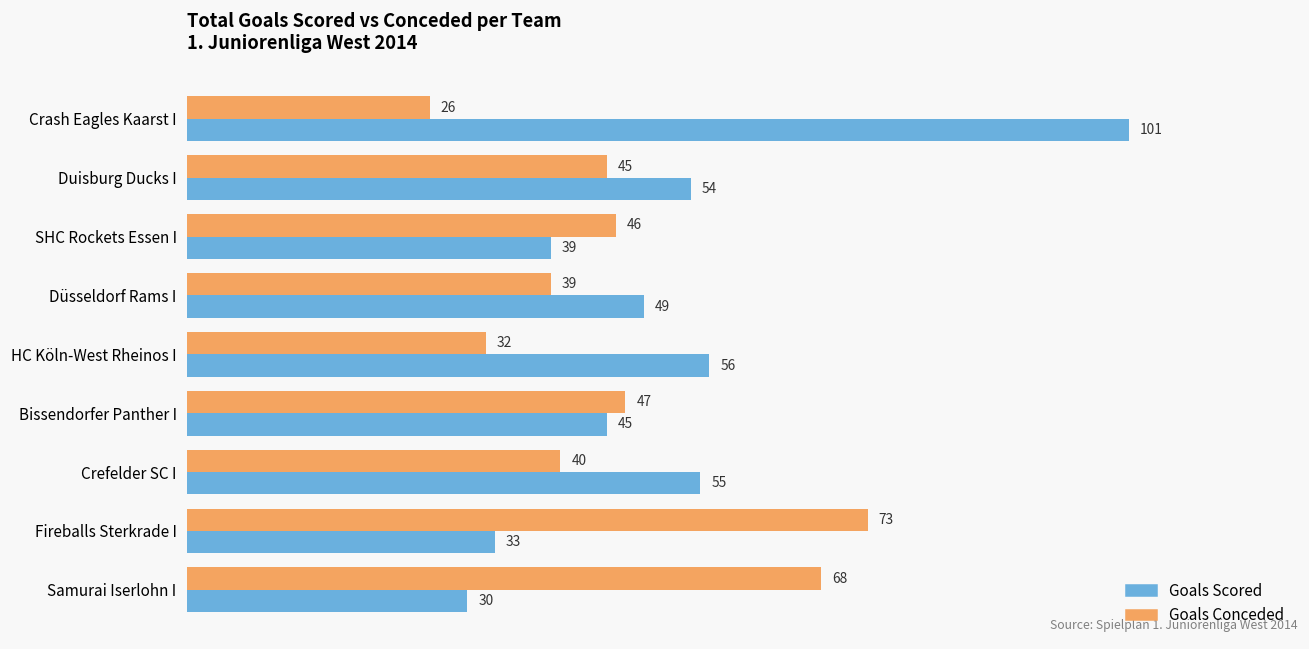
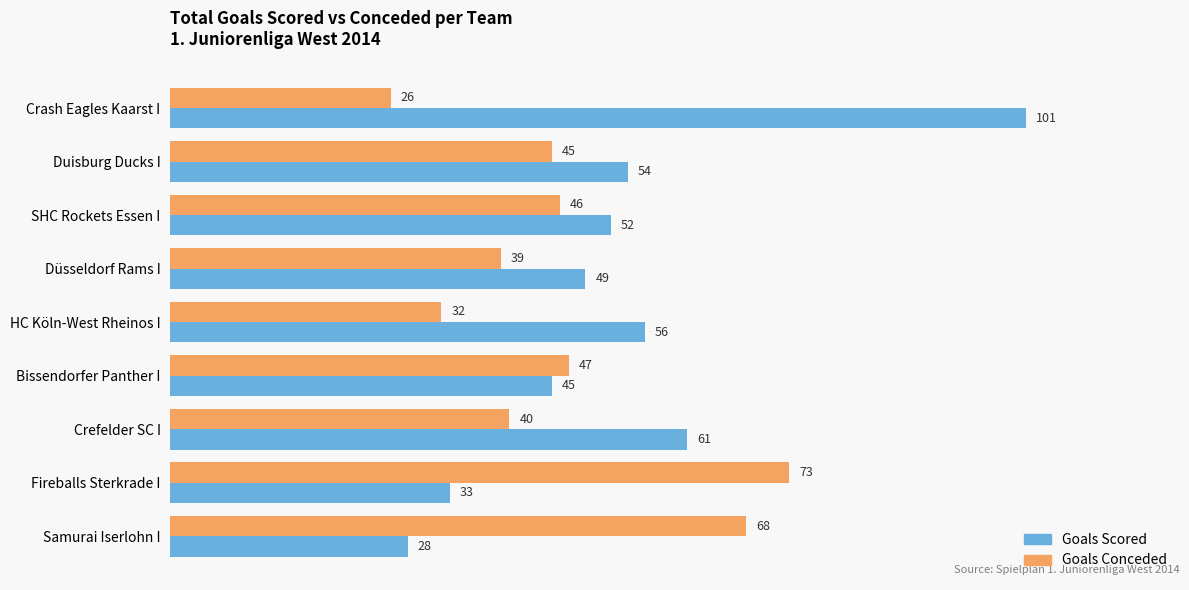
  {
    "Goals Scored": {
      "Crash Eagles Kaarst I": 101,
      "Duisburg Ducks I": 54,
-     "SHC Rockets Essen I": 39,
+     "SHC Rockets Essen I": 52,
      "Düsseldorf Rams I": 49,
      "HC Köln-West Rheinos I": 56,
      "Bissendorfer Panther I": 45,
-     "Crefelder SC I": 55,
+     "Crefelder SC I": 61,
      "Fireballs Sterkrade I": 33,
-     "Samurai Iserlohn I": 30
+     "Samurai Iserlohn I": 28
    },
    "Goals Conceded": {
      "Crash Eagles Kaarst I": 26,
      "Duisburg Ducks I": 45,
      "SHC Rockets Essen I": 46,
      "Düsseldorf Rams I": 39,
      "HC Köln-West Rheinos I": 32,
      "Bissendorfer Panther I": 47,
      "Crefelder SC I": 40,
      "Fireballs Sterkrade I": 73,
      "Samurai Iserlohn I": 68
    }
  }
